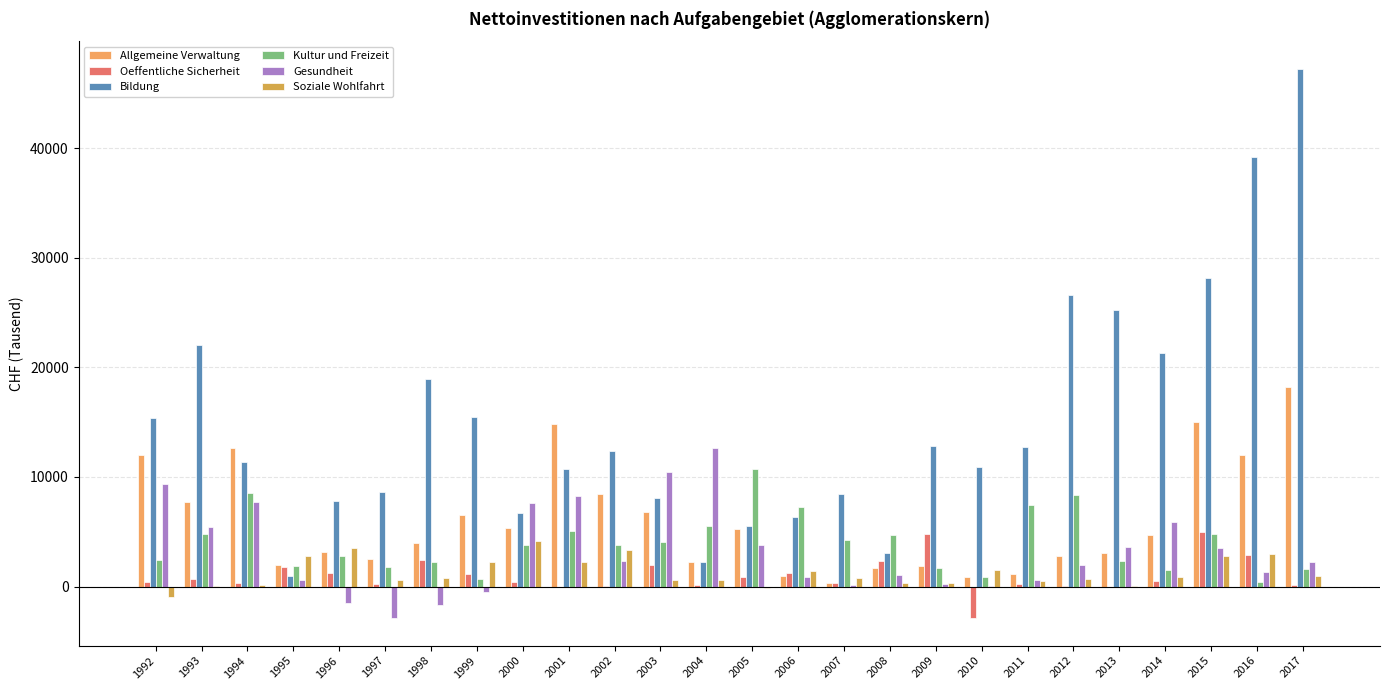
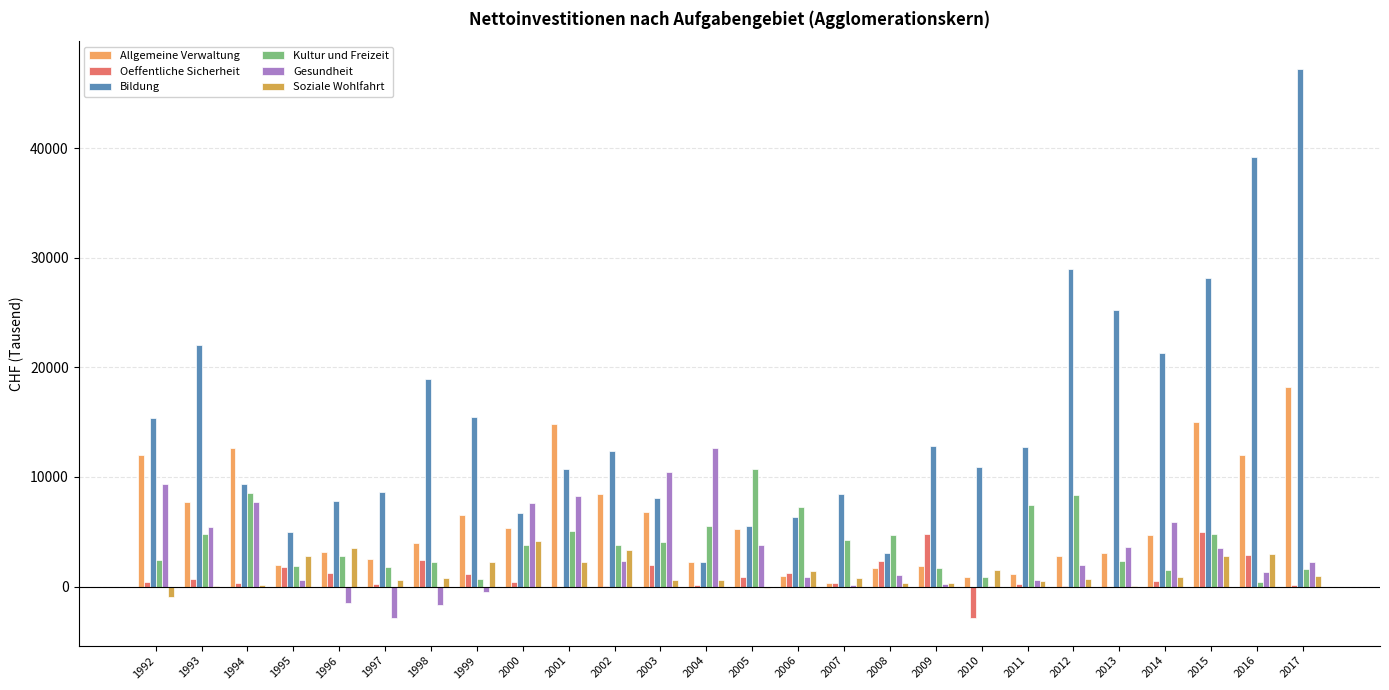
  {
    "Bildung": {
      "1992": 15400,
      "1993": 22000,
-     "1994": 11300,
-     "1995": 1000,
+     "1994": 9300,
+     "1995": 4900,
      "1996": 7800,
      "1997": 8600,
      "1998": 18900,
      "1999": 15500,
      "2000": 6700,
      "2001": 10700,
      "2002": 12400,
      "2003": 8000,
      "2004": 2200,
      "2005": 5500,
      "2006": 6300,
      "2007": 8500,
      "2008": 3100,
      "2009": 12800,
      "2010": 10900,
      "2011": 12700,
-     "2012": 26600,
+     "2012": 29000,
      "2013": 25200,
      "2014": 21300,
      "2015": 28200,
      "2016": 39200,
      "2017": 47300
    },
    "Kultur und Freizeit": {
      "1992": 2400,
      "1993": 4800,
      "1994": 8500,
      "1995": 1800,
      "1996": 2700,
      "1997": 1700,
      "1998": 2200,
      "1999": 700,
      "2000": 3800,
      "2001": 5100,
      "2002": 3800,
      "2003": 4000,
      "2004": 5500,
      "2005": 10700,
      "2006": 7200,
      "2007": 4200,
      "2008": 4700,
      "2009": 1700,
      "2010": 900,
      "2011": 7400,
      "2012": 8300,
      "2013": 2300,
      "2014": 1500,
      "2015": 4800,
      "2016": 400,
      "2017": 1600
    },
    "Gesundheit": {
      "1992": 9300,
      "1993": 5400,
      "1994": 7700,
      "1995": 600,
      "1996": -1500,
      "1997": -2900,
      "1998": -1700,
      "1999": -500,
      "2000": 7600,
      "2001": 8200,
      "2002": 2400,
      "2003": 10500,
      "2004": 12600,
      "2005": 3800,
      "2006": 900,
      "2008": 1100,
      "2009": 300,
      "2011": 600,
      "2012": 1900,
      "2013": 3600,
      "2014": 5900,
      "2015": 3500,
      "2016": 1300,
      "2017": 2200
    }
  }
